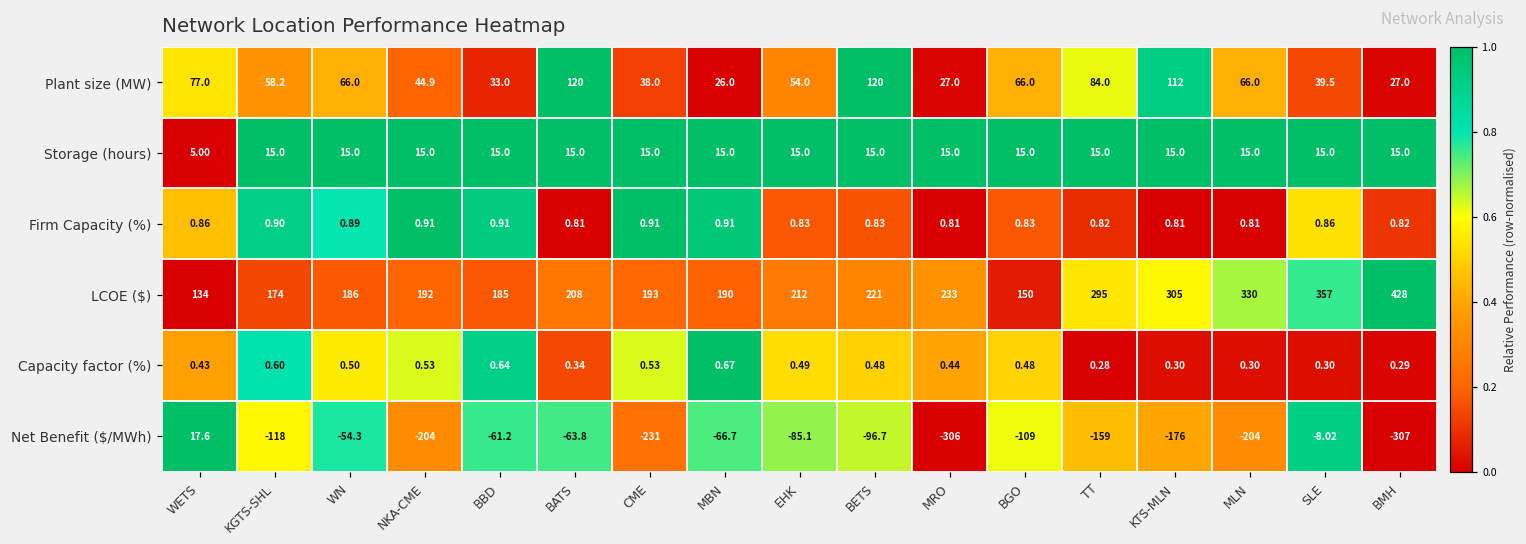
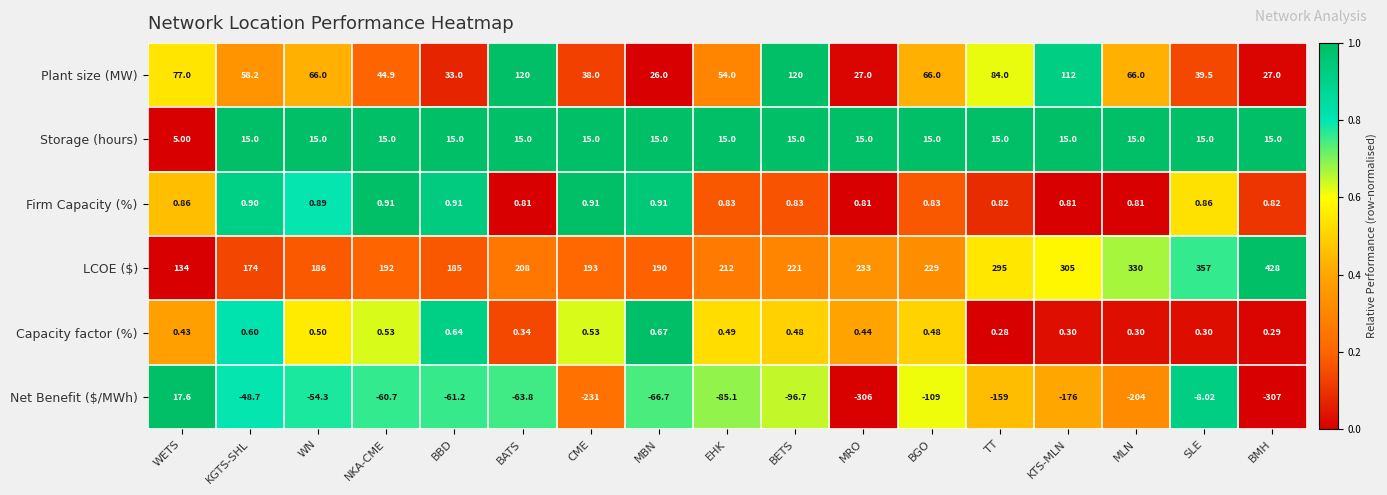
  {
    "Plant size (MW)": {
      "WETS": 77.0,
      "KGTS-SHL": 58.2,
      "WN": 66.0,
      "NKA-CME": 44.9,
      "BBD": 33.0,
      "BATS": 120,
      "CME": 38.0,
      "MBN": 26.0,
      "EHK": 54.0,
      "BETS": 120,
      "MRO": 27.0,
      "BGO": 66.0,
      "TT": 84.0,
      "KTS-MLN": 112,
      "MLN": 66.0,
      "SLE": 39.5,
      "BMH": 27.0
    },
    "Storage (hours)": {
      "WETS": 5.00,
      "KGTS-SHL": 15.0,
      "WN": 15.0,
      "NKA-CME": 15.0,
      "BBD": 15.0,
      "BATS": 15.0,
      "CME": 15.0,
      "MBN": 15.0,
      "EHK": 15.0,
      "BETS": 15.0,
      "MRO": 15.0,
      "BGO": 15.0,
      "TT": 15.0,
      "KTS-MLN": 15.0,
      "MLN": 15.0,
      "SLE": 15.0,
      "BMH": 15.0
    },
    "Firm Capacity (%)": {
      "WETS": 0.86,
      "KGTS-SHL": 0.90,
      "WN": 0.89,
      "NKA-CME": 0.91,
      "BBD": 0.91,
      "BATS": 0.81,
      "CME": 0.91,
      "MBN": 0.91,
      "EHK": 0.83,
      "BETS": 0.83,
      "MRO": 0.81,
      "BGO": 0.83,
      "TT": 0.82,
      "KTS-MLN": 0.81,
      "MLN": 0.81,
      "SLE": 0.86,
      "BMH": 0.82
    },
    "LCOE ($)": {
      "WETS": 134,
      "KGTS-SHL": 174,
      "WN": 186,
      "NKA-CME": 192,
      "BBD": 185,
      "BATS": 208,
      "CME": 193,
      "MBN": 190,
      "EHK": 212,
      "BETS": 221,
      "MRO": 233,
-     "BGO": 150,
+     "BGO": 229,
      "TT": 295,
      "KTS-MLN": 305,
      "MLN": 330,
      "SLE": 357,
      "BMH": 428
    },
    "Capacity factor (%)": {
      "WETS": 0.43,
      "KGTS-SHL": 0.60,
      "WN": 0.50,
      "NKA-CME": 0.53,
      "BBD": 0.64,
      "BATS": 0.34,
      "CME": 0.53,
      "MBN": 0.67,
      "EHK": 0.49,
      "BETS": 0.48,
      "MRO": 0.44,
      "BGO": 0.48,
      "TT": 0.28,
      "KTS-MLN": 0.30,
      "MLN": 0.30,
      "SLE": 0.30,
      "BMH": 0.29
    },
    "Net Benefit ($/MWh)": {
      "WETS": 17.6,
-     "KGTS-SHL": -118,
+     "KGTS-SHL": -48.7,
      "WN": -54.3,
-     "NKA-CME": -204,
+     "NKA-CME": -60.7,
      "BBD": -61.2,
      "BATS": -63.8,
      "CME": -231,
      "MBN": -66.7,
      "EHK": -85.1,
      "BETS": -96.7,
      "MRO": -306,
      "BGO": -109,
      "TT": -159,
      "KTS-MLN": -176,
      "MLN": -204,
      "SLE": -8.02,
      "BMH": -307
    }
  }
